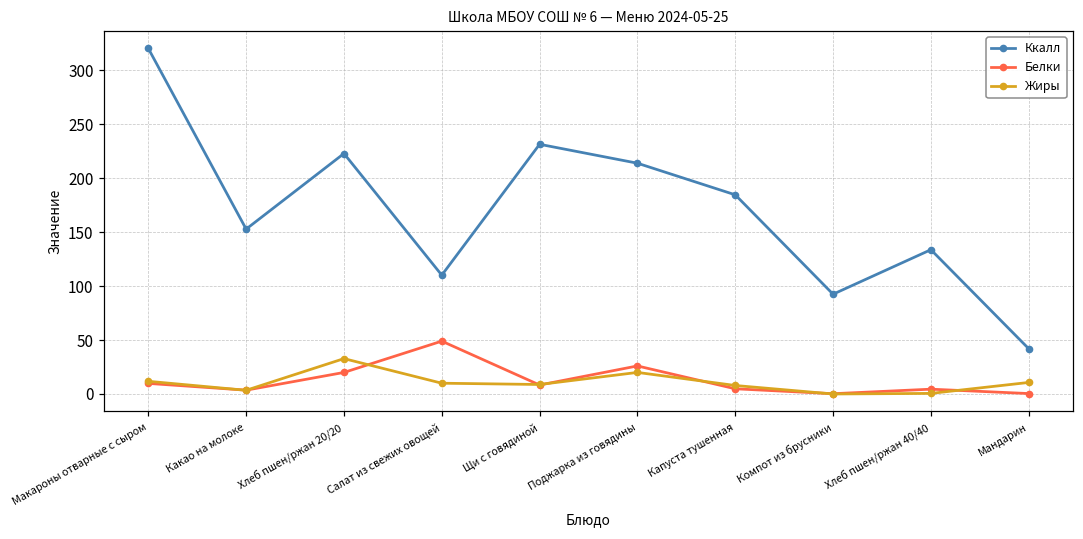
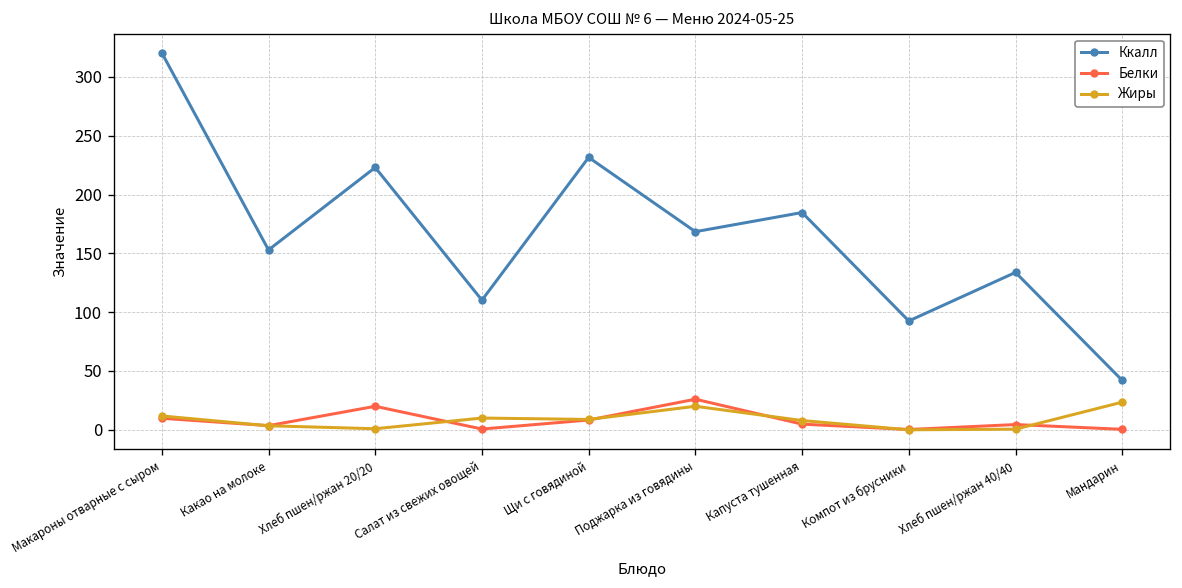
  {
    "Ккалл": {
      "Макароны отварные с сыром": 320,
      "Какао на молоке": 150,
      "Хлеб пшен/ржан 20/20": 220,
      "Салат из свежих овощей": 110,
      "Щи с говядиной": 230,
-     "Поджарка из говядины": 210,
+     "Поджарка из говядины": 170,
      "Капуста тушенная": 180,
      "Компот из брусники": 90,
      "Хлеб пшен/ржан 40/40": 130,
      "Мандарин": 40
    },
    "Белки": {
      "Хлеб пшен/ржан 20/20": 20,
-     "Салат из свежих овощей": 50,
+     "Салат из свежих овощей": 0,
      "Поджарка из говядины": 30,
      "Капуста тушенная": 0,
      "Хлеб пшен/ржан 40/40": 0,
      "Мандарин": 0
    },
    "Жиры": {
-     "Хлеб пшен/ржан 20/20": 30,
+     "Хлеб пшен/ржан 20/20": 0,
      "Салат из свежих овощей": 10,
      "Поджарка из говядины": 20,
      "Капуста тушенная": 10,
      "Хлеб пшен/ржан 40/40": 0,
-     "Мандарин": 10
+     "Мандарин": 20
    }
  }
